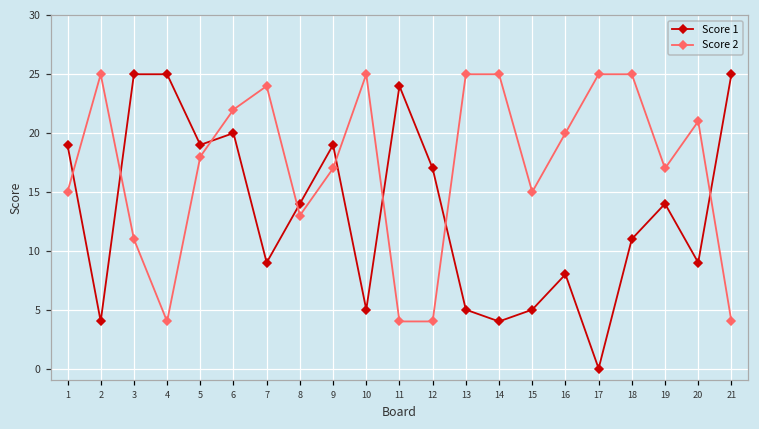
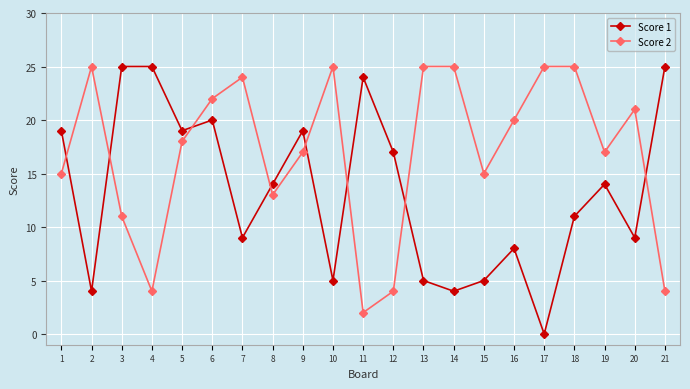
  {
    "Score 1": {
      "1": 19,
      "2": 4,
      "3": 25,
      "4": 25,
      "5": 19,
      "6": 20,
      "7": 9,
      "8": 14,
      "9": 19,
      "10": 5,
      "11": 24,
      "12": 17,
      "13": 5,
      "14": 4,
      "15": 5,
      "16": 8,
      "17": 0,
      "18": 11,
      "19": 14,
      "20": 9,
      "21": 25
    },
    "Score 2": {
      "1": 15,
      "2": 25,
      "3": 11,
      "4": 4,
      "5": 18,
      "6": 22,
      "7": 24,
      "8": 13,
      "9": 17,
      "10": 25,
-     "11": 4,
+     "11": 2,
      "12": 4,
      "13": 25,
      "14": 25,
      "15": 15,
      "16": 20,
      "17": 25,
      "18": 25,
      "19": 17,
      "20": 21,
      "21": 4
    }
  }
